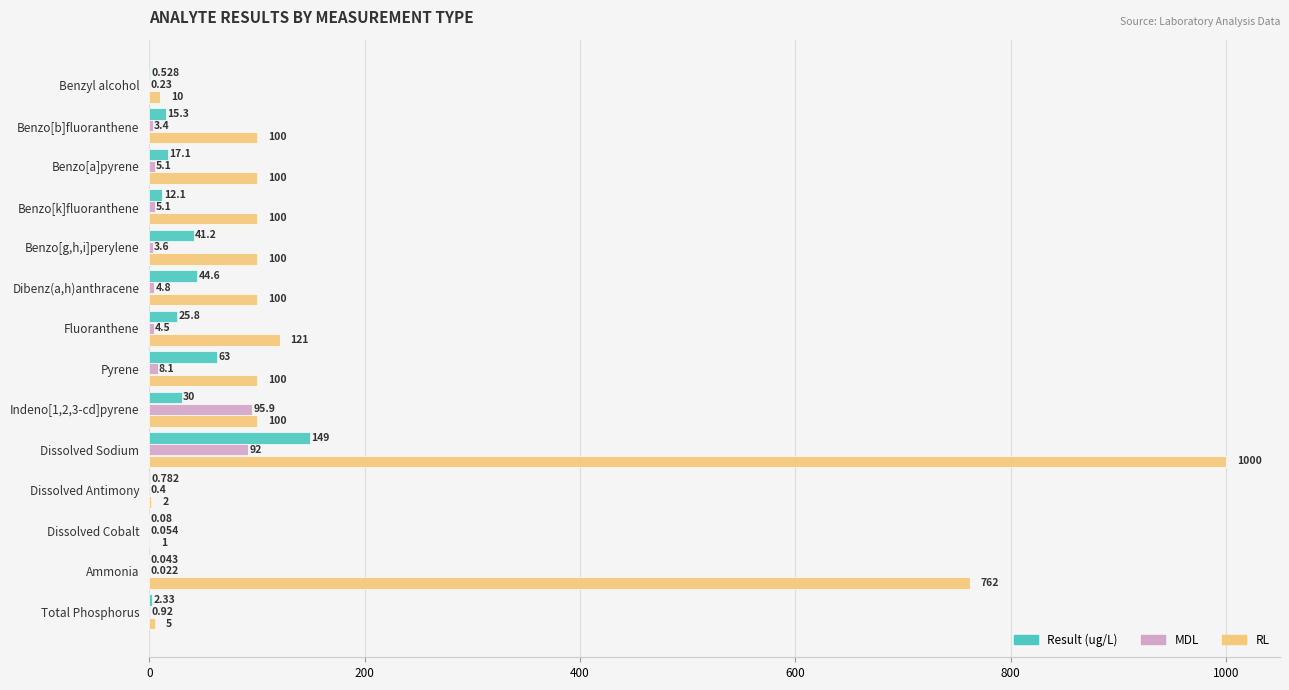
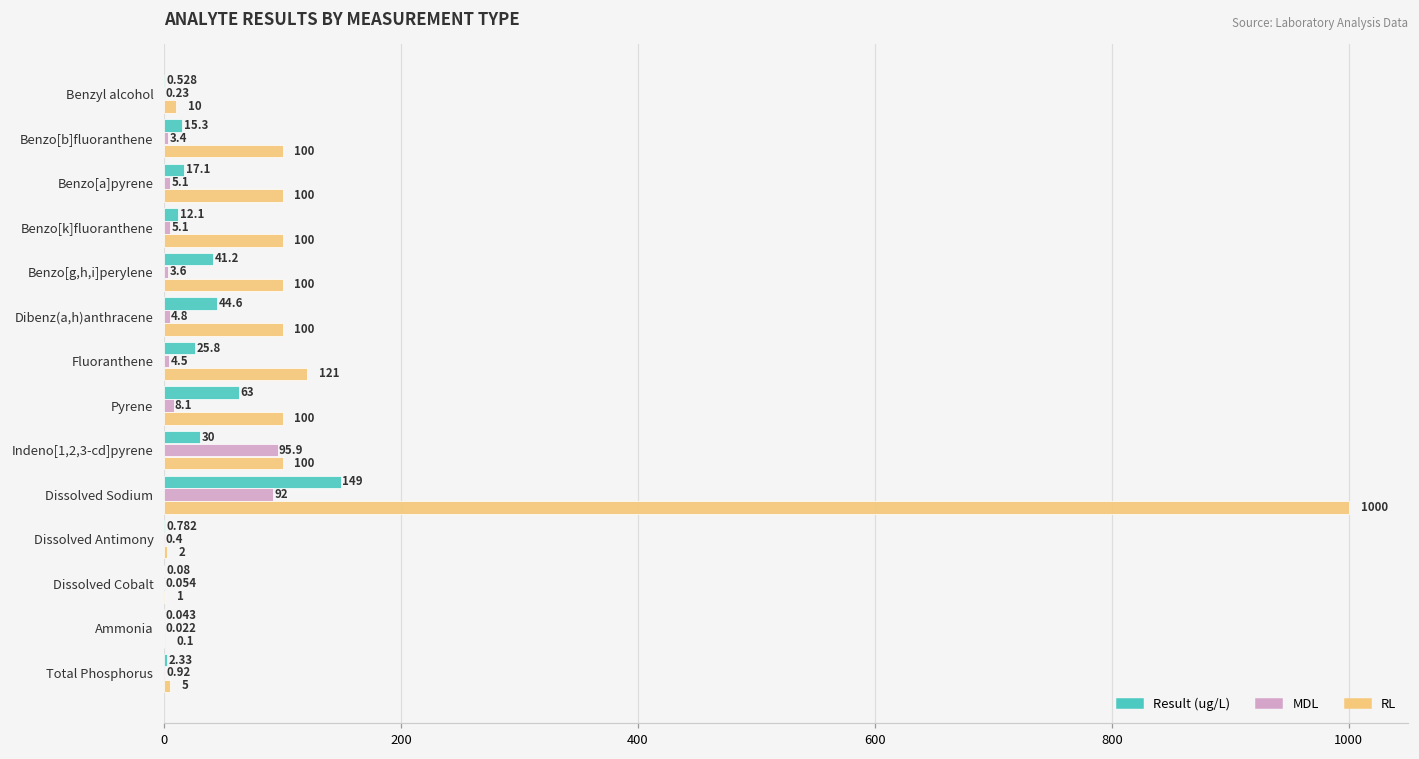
  {
    "Result (ug/L)": {
      "Benzyl alcohol": 0.528,
      "Benzo[b]fluoranthene": 15.3,
      "Benzo[a]pyrene": 17.1,
      "Benzo[k]fluoranthene": 12.1,
      "Benzo[g,h,i]perylene": 41.2,
      "Dibenz(a,h)anthracene": 44.6,
      "Fluoranthene": 25.8,
      "Pyrene": 63,
      "Indeno[1,2,3-cd]pyrene": 30,
      "Dissolved Sodium": 149,
      "Dissolved Antimony": 0.782,
      "Dissolved Cobalt": 0.08,
      "Ammonia": 0.043,
      "Total Phosphorus": 2.33
    },
    "MDL": {
      "Benzyl alcohol": 0.23,
      "Benzo[b]fluoranthene": 3.4,
      "Benzo[a]pyrene": 5.1,
      "Benzo[k]fluoranthene": 5.1,
      "Benzo[g,h,i]perylene": 3.6,
      "Dibenz(a,h)anthracene": 4.8,
      "Fluoranthene": 4.5,
      "Pyrene": 8.1,
      "Indeno[1,2,3-cd]pyrene": 95.9,
      "Dissolved Sodium": 92,
      "Dissolved Antimony": 0.4,
      "Dissolved Cobalt": 0.054,
      "Ammonia": 0.022,
      "Total Phosphorus": 0.92
    },
    "RL": {
      "Benzyl alcohol": 10,
      "Benzo[b]fluoranthene": 100,
      "Benzo[a]pyrene": 100,
      "Benzo[k]fluoranthene": 100,
      "Benzo[g,h,i]perylene": 100,
      "Dibenz(a,h)anthracene": 100,
      "Fluoranthene": 121,
      "Pyrene": 100,
      "Indeno[1,2,3-cd]pyrene": 100,
      "Dissolved Sodium": 1000,
      "Dissolved Antimony": 2,
      "Dissolved Cobalt": 1,
-     "Ammonia": 762,
+     "Ammonia": 0.1,
      "Total Phosphorus": 5
    }
  }
